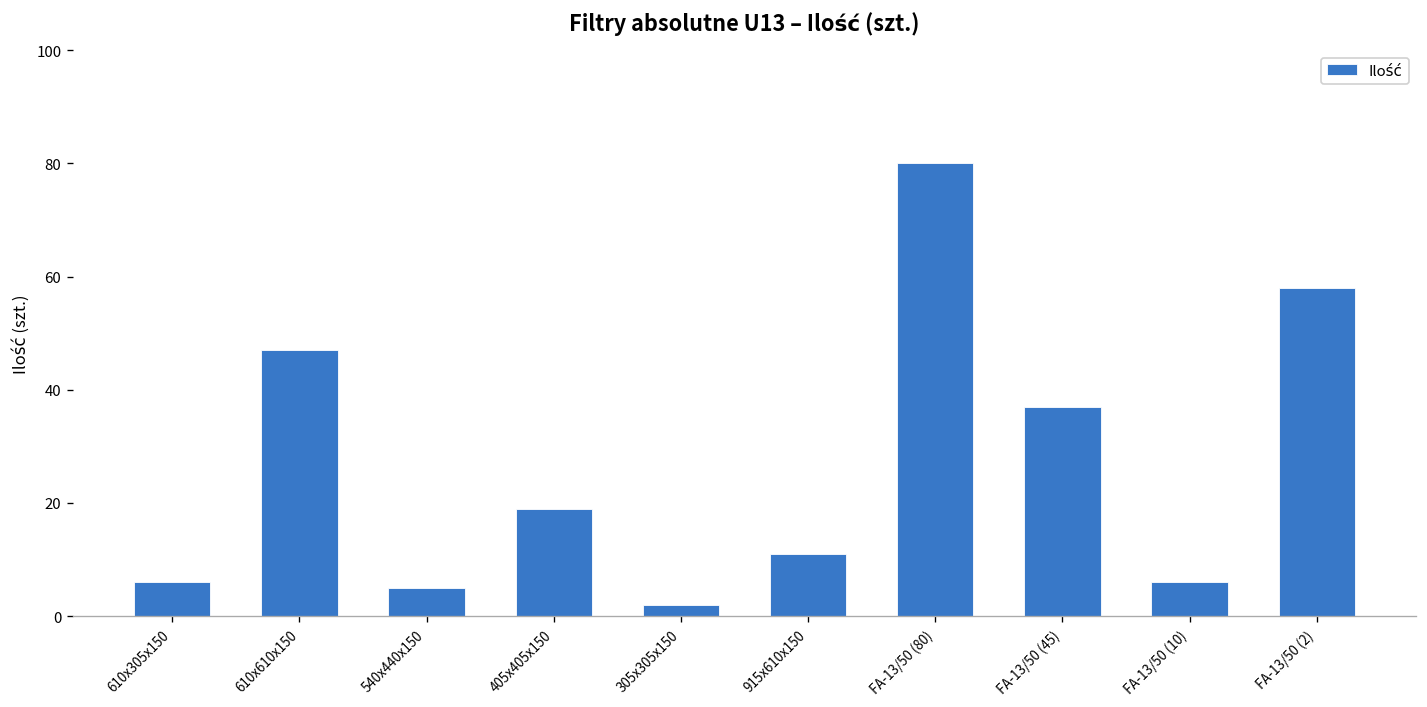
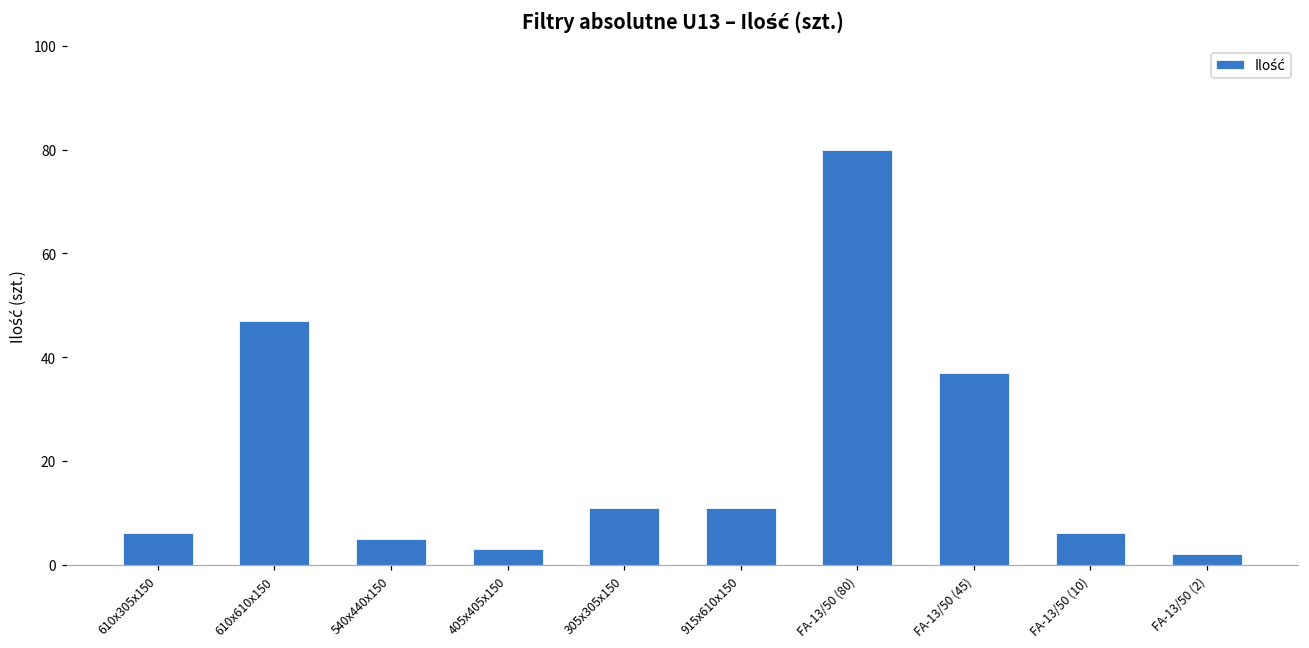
  {
    "610x305x150": 6,
    "610x610x150": 47,
    "540x440x150": 5,
-   "405x405x150": 19,
-   "305x305x150": 2,
+   "405x405x150": 3,
+   "305x305x150": 11,
    "915x610x150": 11,
    "FA-13/50 (80)": 80,
    "FA-13/50 (45)": 37,
    "FA-13/50 (10)": 6,
-   "FA-13/50 (2)": 58
+   "FA-13/50 (2)": 2
  }
